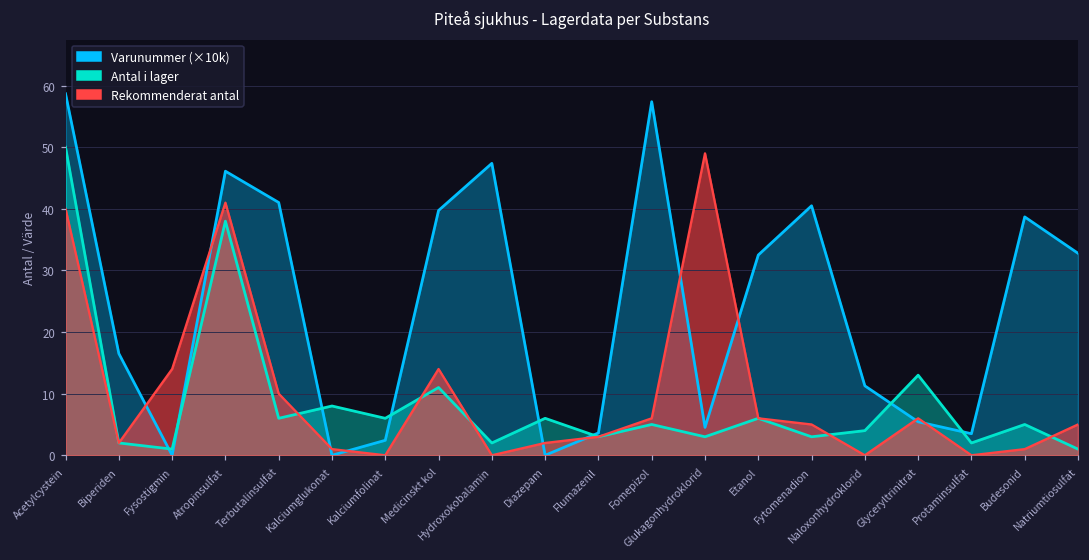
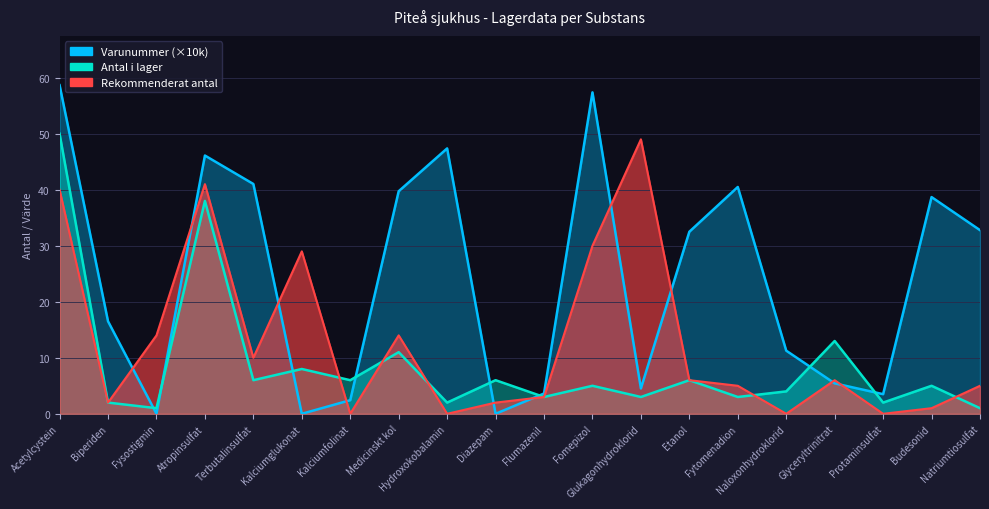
  {
    "Rekommenderat antal": {
      "Acetylcystein": 40,
      "Fysostigmin": 14,
      "Atropinsulfat": 41,
      "Terbutalinsulfat": 10,
-     "Kalciumglukonat": 1,
+     "Kalciumglukonat": 29,
      "Kalciumfolinat": 0,
      "Medicinskt kol": 14,
      "Hydroxokobalamin": 0,
      "Diazepam": 2,
-     "Fomepizol": 6,
+     "Fomepizol": 30,
      "Glukagonhydroklorid": 49,
      "Fytomenadion": 5,
      "Naloxonhydroklorid": 0,
      "Glyceryltrinitrat": 6,
      "Protaminsulfat": 0,
      "Budesonid": 1,
      "Natriumtiosulfat": 5
    }
  }
